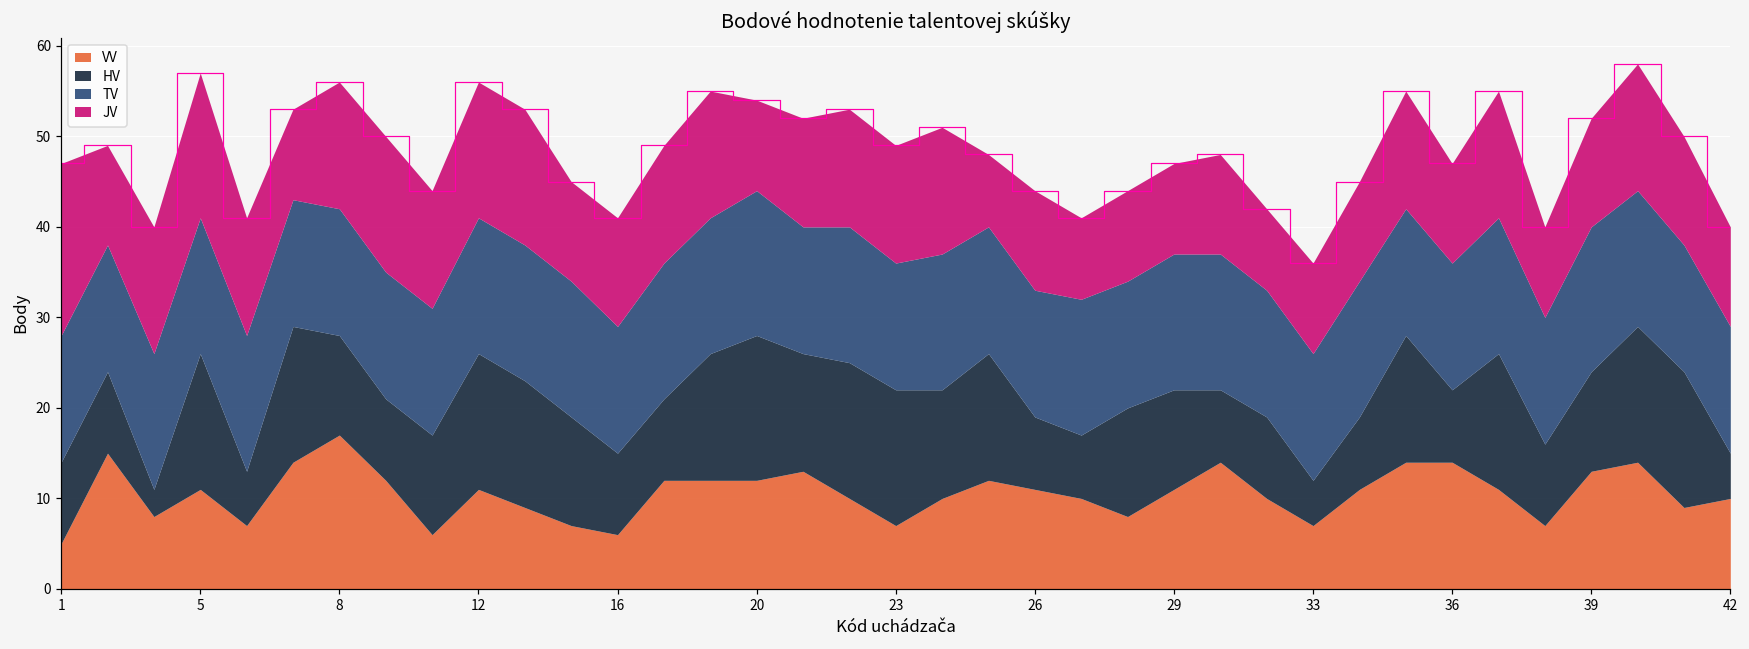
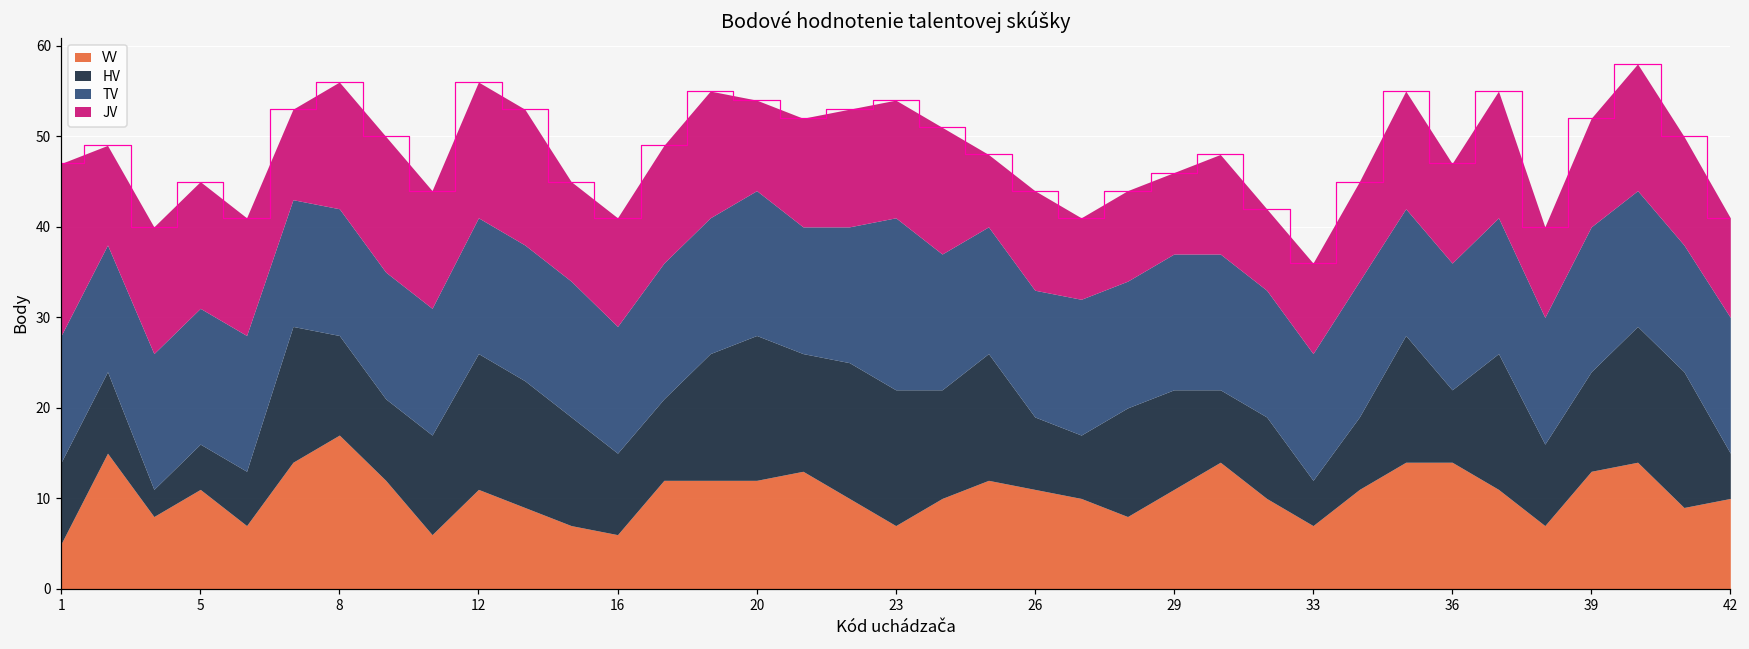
  {
    "VV": {
      "1": 5,
      "5": 11,
      "8": 17,
      "12": 11,
      "16": 6,
      "20": 12,
      "23": 7,
      "26": 11,
      "29": 11,
      "33": 7,
      "36": 14,
      "39": 13,
      "42": 10
    },
    "HV": {
      "1": 9,
-     "5": 15,
+     "5": 5,
      "8": 11,
      "12": 15,
      "16": 9,
      "20": 16,
      "23": 15,
      "26": 8,
      "29": 11,
      "33": 5,
      "36": 8,
      "39": 11,
      "42": 5
    },
    "TV": {
      "1": 14,
      "5": 15,
      "8": 14,
      "12": 15,
      "16": 14,
      "20": 16,
-     "23": 14,
+     "23": 19,
      "26": 14,
      "29": 15,
      "33": 14,
      "36": 14,
      "39": 16,
-     "42": 14
+     "42": 15
    },
    "JV": {
      "1": 19,
-     "5": 16,
+     "5": 14,
      "8": 14,
      "12": 15,
      "16": 12,
      "20": 10,
      "23": 13,
      "26": 11,
-     "29": 10,
+     "29": 9,
      "33": 10,
      "36": 11,
      "39": 12,
      "42": 11
    }
  }
